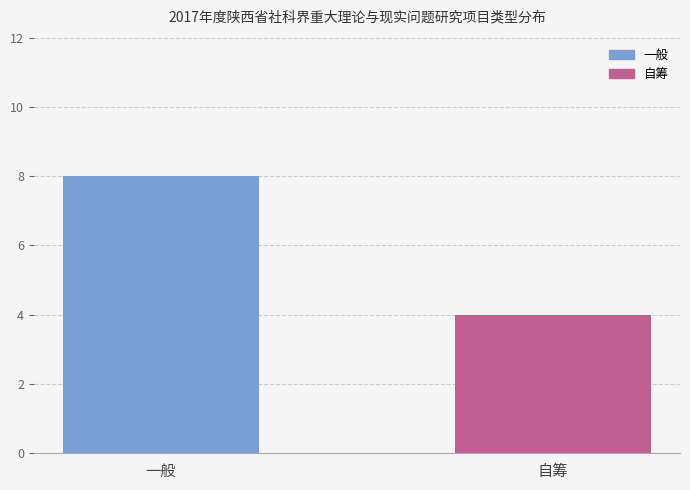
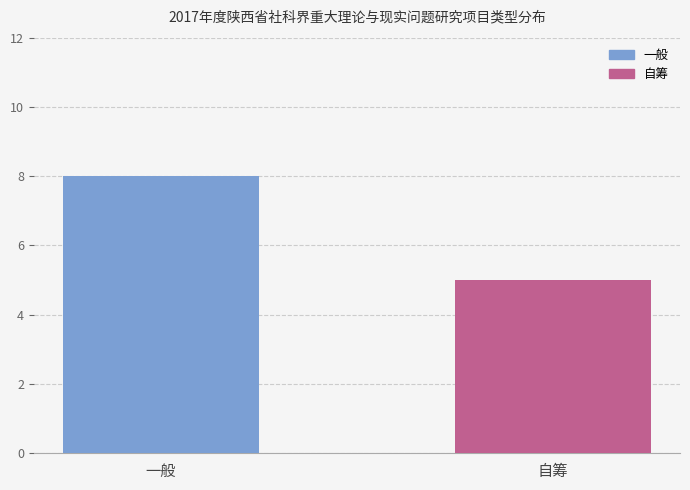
  {
    "一般": 8,
-   "自筹": 4
+   "自筹": 5
  }
